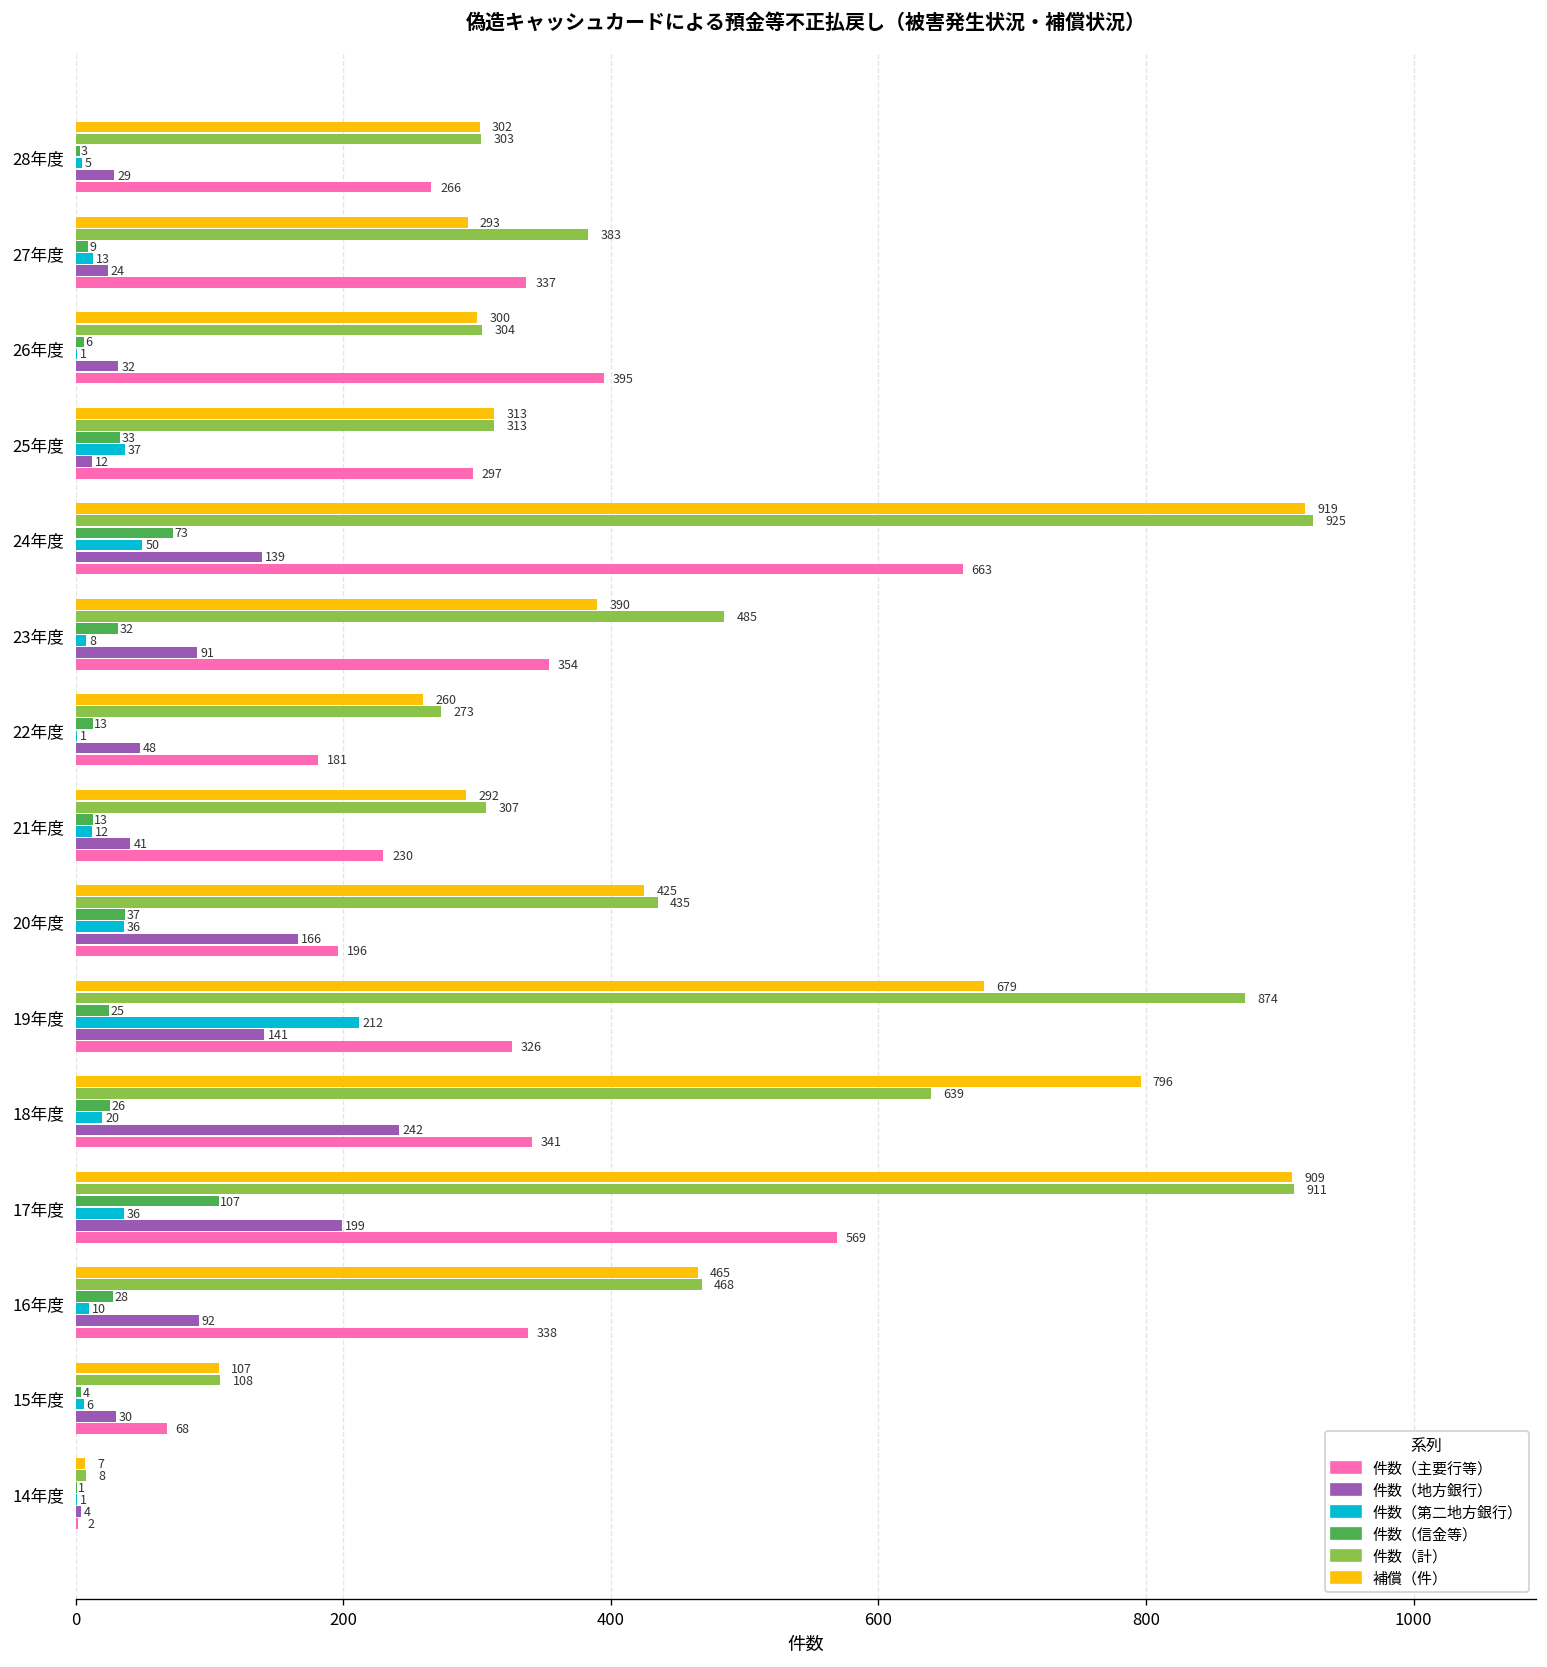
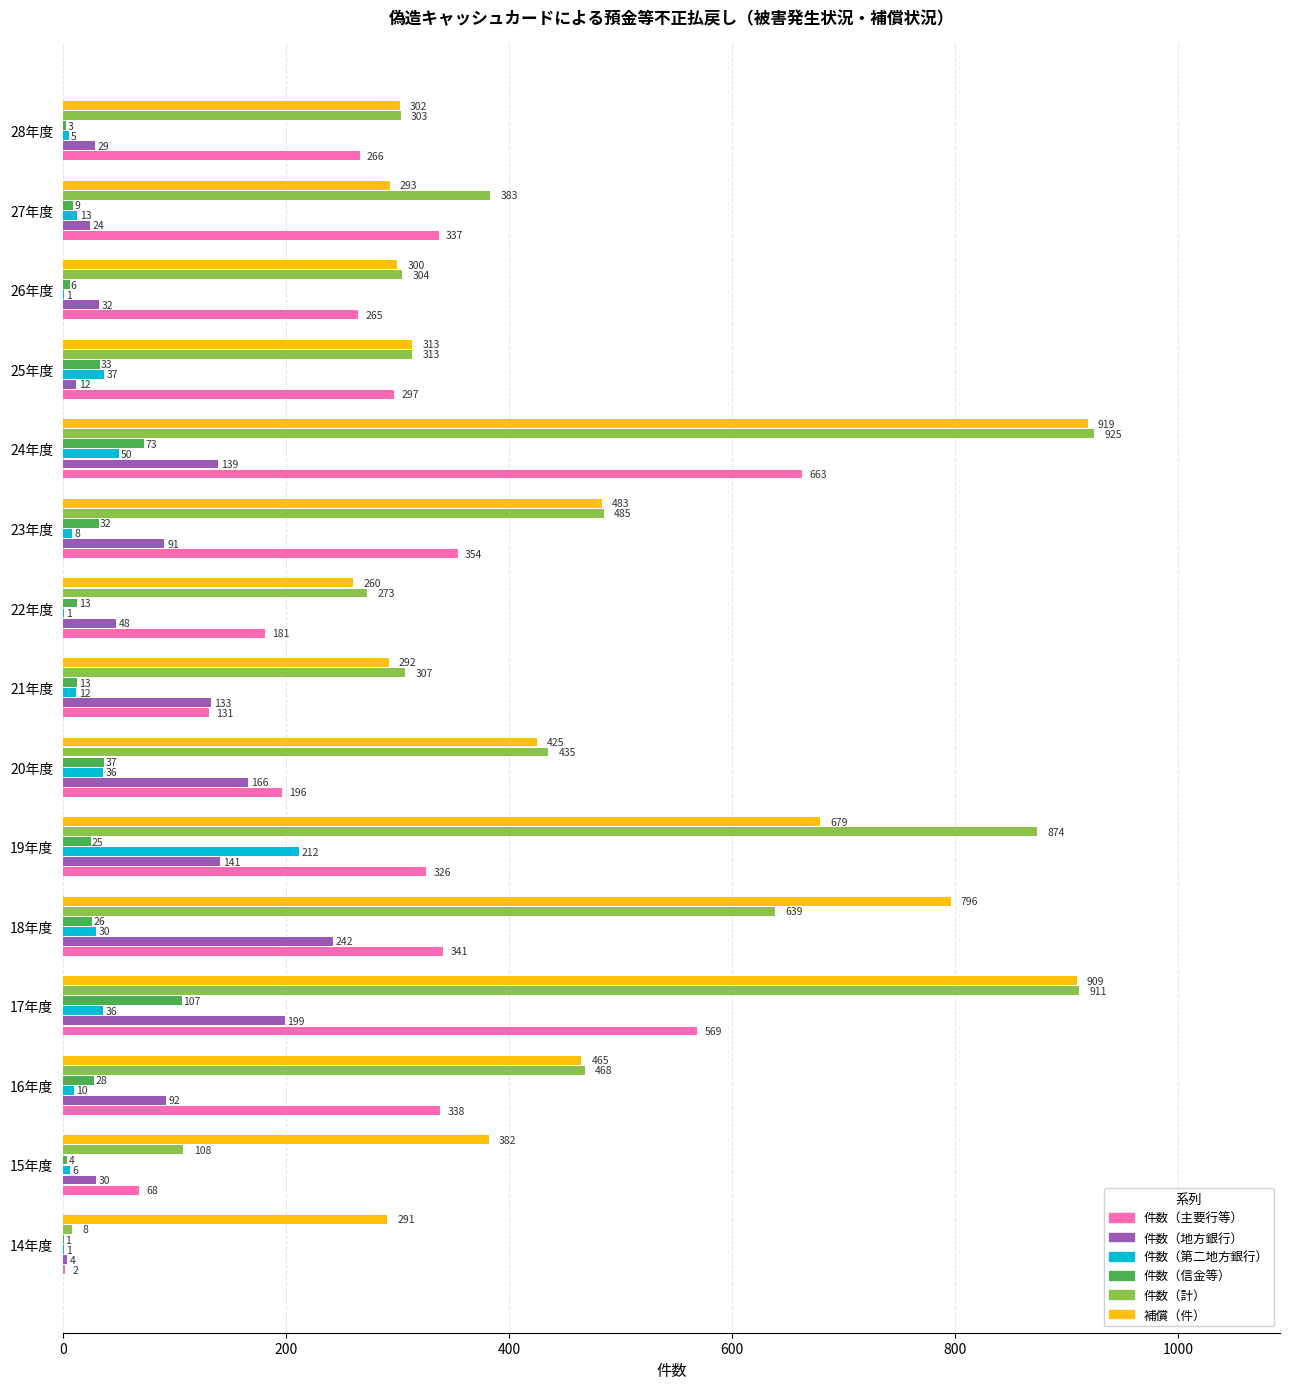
  {
    "件数（主要行等）": {
      "28年度": 266,
      "27年度": 337,
-     "26年度": 395,
+     "26年度": 265,
      "25年度": 297,
      "24年度": 663,
      "23年度": 354,
      "22年度": 181,
-     "21年度": 230,
+     "21年度": 131,
      "20年度": 196,
      "19年度": 326,
      "18年度": 341,
      "17年度": 569,
      "16年度": 338,
      "15年度": 68,
      "14年度": 2
    },
    "件数（地方銀行）": {
      "28年度": 29,
      "27年度": 24,
      "26年度": 32,
      "25年度": 12,
      "24年度": 139,
      "23年度": 91,
      "22年度": 48,
-     "21年度": 41,
+     "21年度": 133,
      "20年度": 166,
      "19年度": 141,
      "18年度": 242,
      "17年度": 199,
      "16年度": 92,
      "15年度": 30,
      "14年度": 4
    },
    "件数（第二地方銀行）": {
      "28年度": 5,
      "27年度": 13,
      "26年度": 1,
      "25年度": 37,
      "24年度": 50,
      "23年度": 8,
      "22年度": 1,
      "21年度": 12,
      "20年度": 36,
      "19年度": 212,
-     "18年度": 20,
+     "18年度": 30,
      "17年度": 36,
      "16年度": 10,
      "15年度": 6,
      "14年度": 1
    },
    "件数（信金等）": {
      "28年度": 3,
      "27年度": 9,
      "26年度": 6,
      "25年度": 33,
      "24年度": 73,
      "23年度": 32,
      "22年度": 13,
      "21年度": 13,
      "20年度": 37,
      "19年度": 25,
      "18年度": 26,
      "17年度": 107,
      "16年度": 28,
      "15年度": 4,
      "14年度": 1
    },
    "件数（計）": {
      "28年度": 303,
      "27年度": 383,
      "26年度": 304,
      "25年度": 313,
      "24年度": 925,
      "23年度": 485,
      "22年度": 273,
      "21年度": 307,
      "20年度": 435,
      "19年度": 874,
      "18年度": 639,
      "17年度": 911,
      "16年度": 468,
      "15年度": 108,
      "14年度": 8
    },
    "補償（件）": {
      "28年度": 302,
      "27年度": 293,
      "26年度": 300,
      "25年度": 313,
      "24年度": 919,
-     "23年度": 390,
+     "23年度": 483,
      "22年度": 260,
      "21年度": 292,
      "20年度": 425,
      "19年度": 679,
      "18年度": 796,
      "17年度": 909,
      "16年度": 465,
-     "15年度": 107,
-     "14年度": 7
+     "15年度": 382,
+     "14年度": 291
    }
  }
